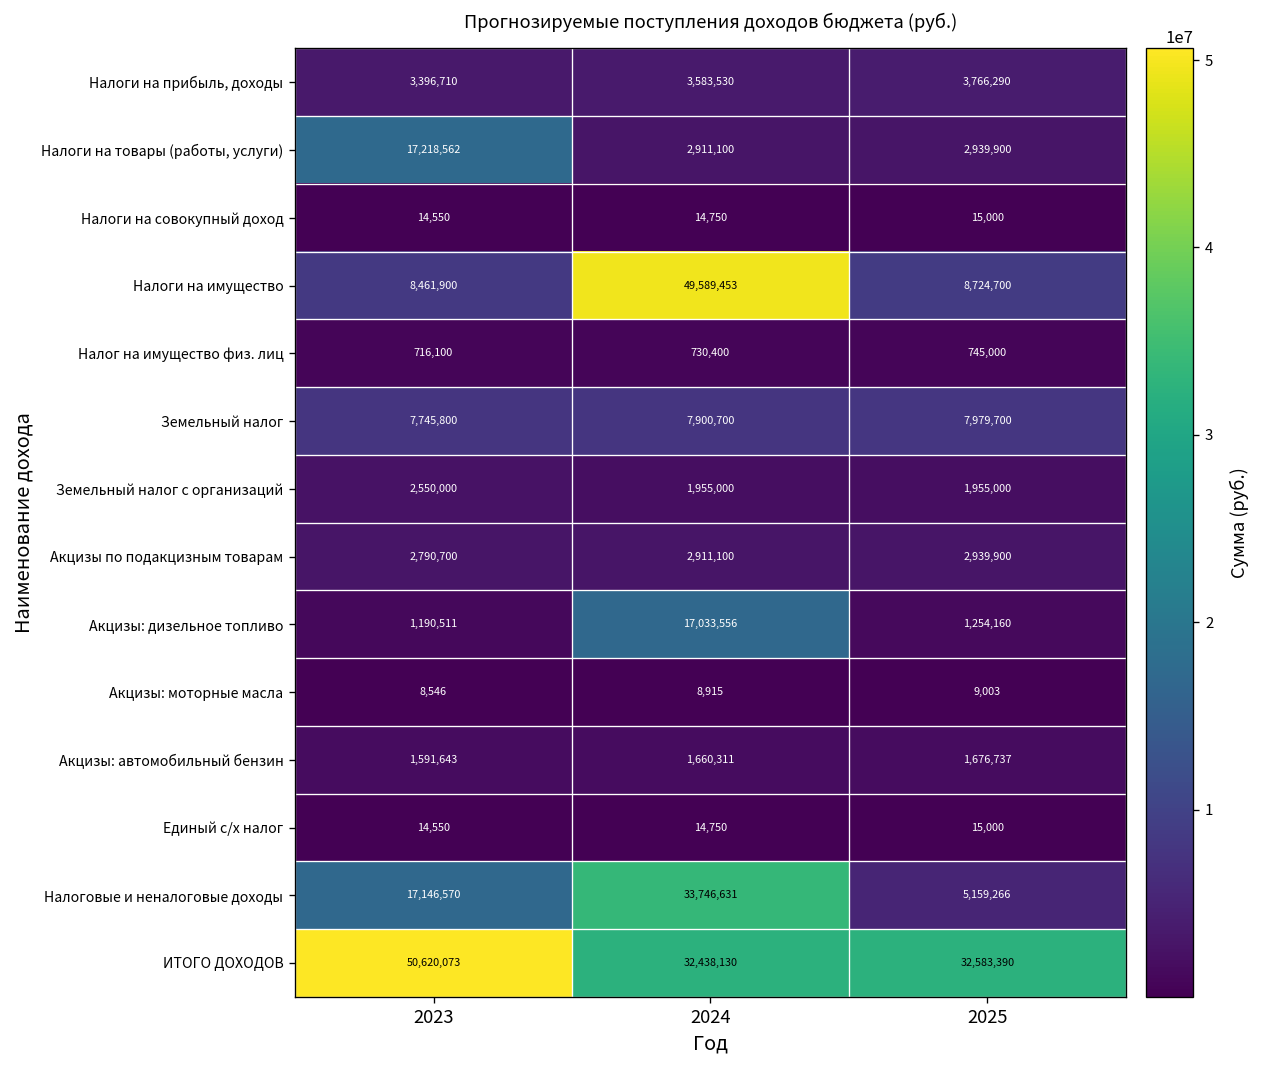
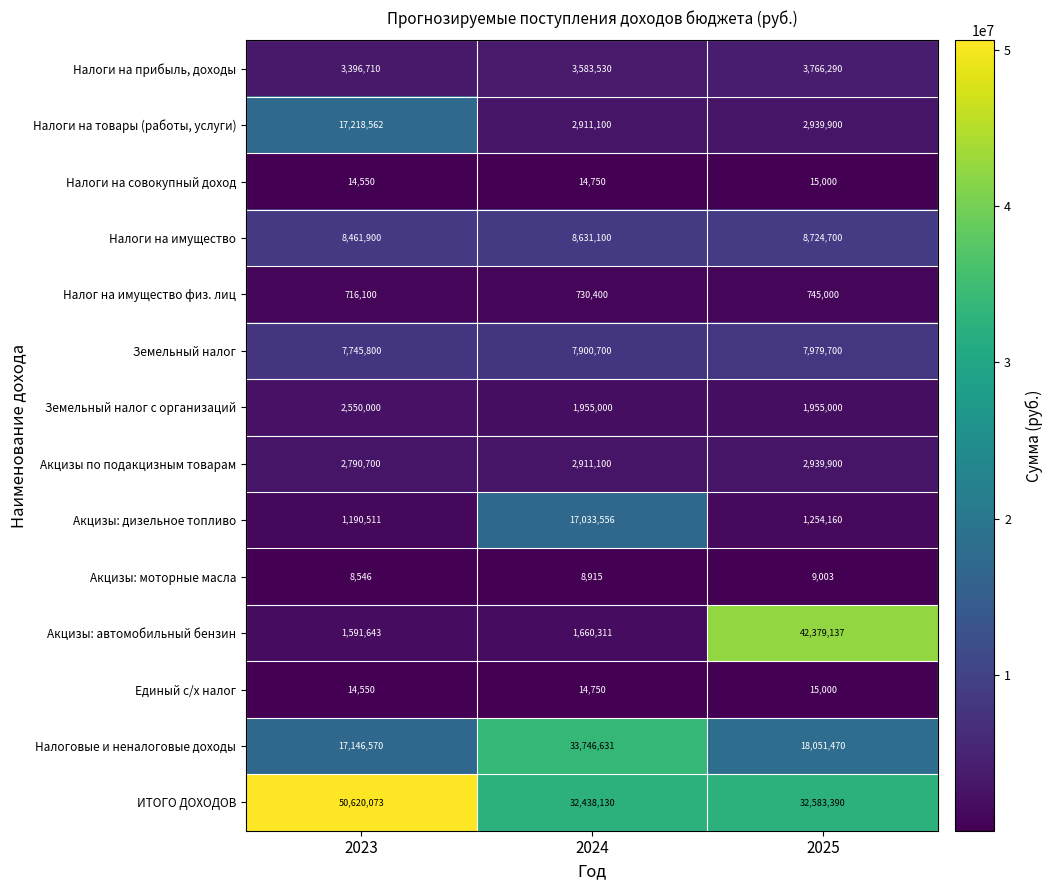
  {
    "Налоги на прибыль, доходы": {
      "2023": "3,396,710",
      "2024": "3,583,530",
      "2025": "3,766,290"
    },
    "Налоги на товары (работы, услуги)": {
      "2023": "17,218,562",
      "2024": "2,911,100",
      "2025": "2,939,900"
    },
    "Налоги на совокупный доход": {
      "2023": "14,550",
      "2024": "14,750",
      "2025": "15,000"
    },
    "Налоги на имущество": {
      "2023": "8,461,900",
-     "2024": "49,589,453",
+     "2024": "8,631,100",
      "2025": "8,724,700"
    },
    "Налог на имущество физ. лиц": {
      "2023": "716,100",
      "2024": "730,400",
      "2025": "745,000"
    },
    "Земельный налог": {
      "2023": "7,745,800",
      "2024": "7,900,700",
      "2025": "7,979,700"
    },
    "Земельный налог с организаций": {
      "2023": "2,550,000",
      "2024": "1,955,000",
      "2025": "1,955,000"
    },
    "Акцизы по подакцизным товарам": {
      "2023": "2,790,700",
      "2024": "2,911,100",
      "2025": "2,939,900"
    },
    "Акцизы: дизельное топливо": {
      "2023": "1,190,511",
      "2024": "17,033,556",
      "2025": "1,254,160"
    },
    "Акцизы: моторные масла": {
      "2023": "8,546",
      "2024": "8,915",
      "2025": "9,003"
    },
    "Акцизы: автомобильный бензин": {
      "2023": "1,591,643",
      "2024": "1,660,311",
-     "2025": "1,676,737"
+     "2025": "42,379,137"
    },
    "Единый с/х налог": {
      "2023": "14,550",
      "2024": "14,750",
      "2025": "15,000"
    },
    "Налоговые и неналоговые доходы": {
      "2023": "17,146,570",
      "2024": "33,746,631",
-     "2025": "5,159,266"
+     "2025": "18,051,470"
    },
    "ИТОГО ДОХОДОВ": {
      "2023": "50,620,073",
      "2024": "32,438,130",
      "2025": "32,583,390"
    }
  }
